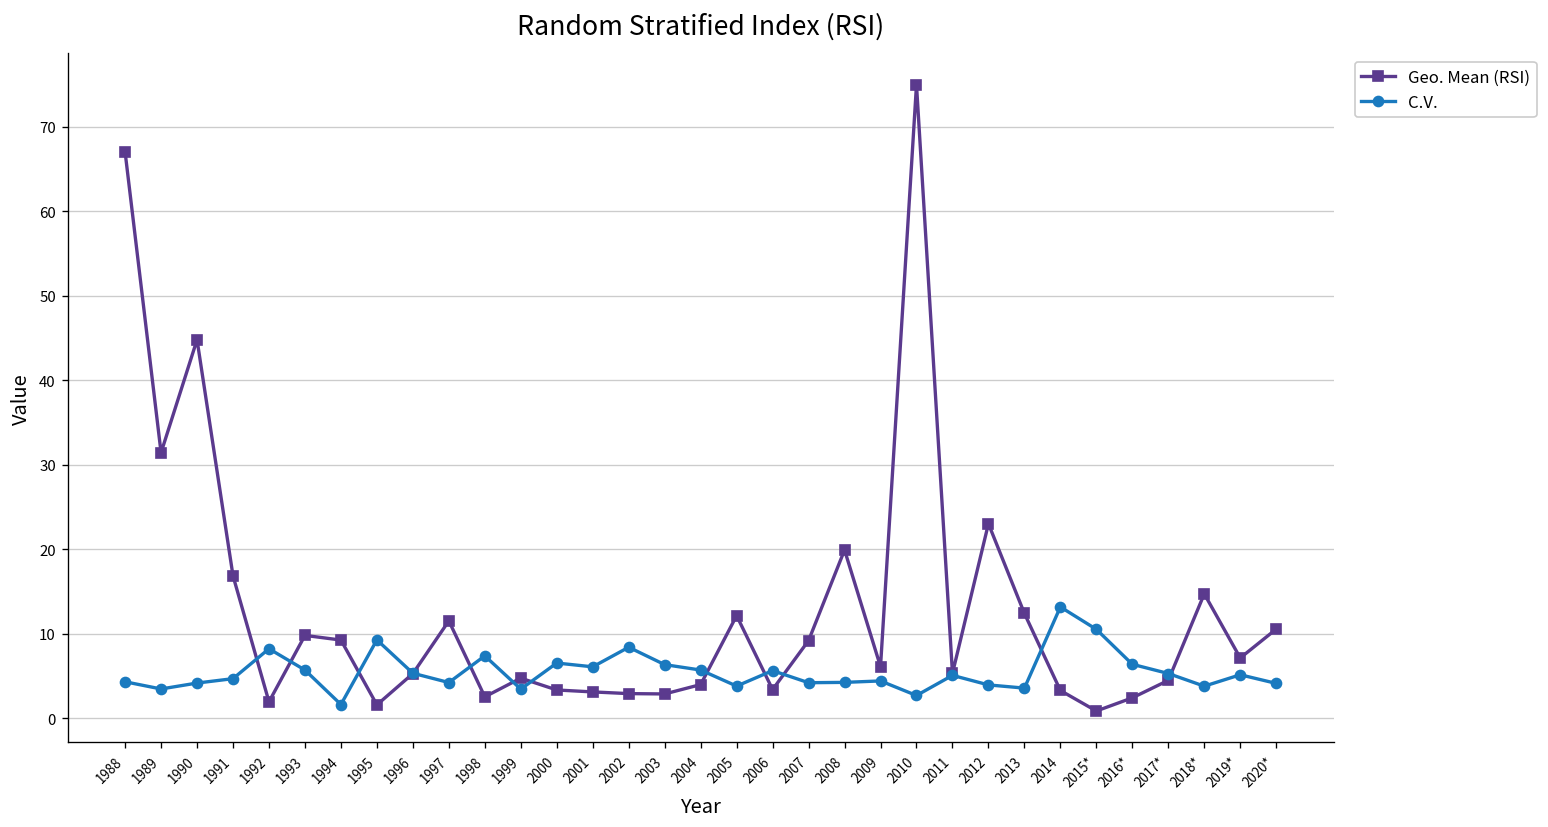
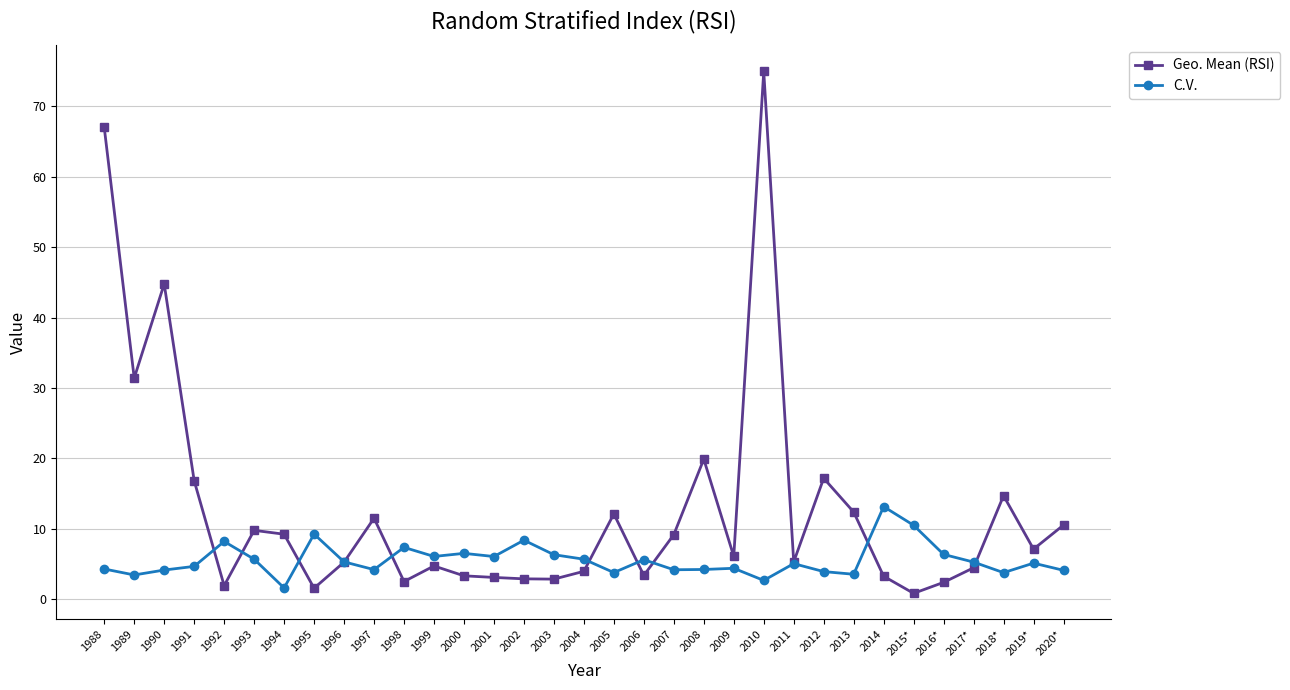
  {
    "Geo. Mean (RSI)": {
      "1988": 67,
      "1989": 31,
      "1990": 45,
      "1991": 17,
      "1992": 2,
      "1993": 10,
      "1994": 9,
      "1995": 2,
      "1997": 12,
      "1998": 3,
      "1999": 5,
      "2000": 3,
      "2001": 3,
      "2002": 3,
      "2003": 3,
      "2004": 4,
      "2005": 12,
      "2006": 3,
      "2007": 9,
      "2008": 20,
      "2009": 6,
      "2010": 75,
-     "2012": 23,
+     "2012": 17,
      "2013": 12,
      "2014": 3,
      "2015*": 1,
      "2016*": 2,
      "2017*": 4,
      "2018*": 15,
      "2019*": 7,
      "2020*": 11
    },
    "C.V.": {
      "1988": 4,
      "1989": 3,
      "1990": 4,
      "1991": 5,
      "1992": 8,
      "1993": 6,
      "1994": 2,
      "1995": 9,
      "1997": 4,
      "1998": 7,
-     "1999": 3,
+     "1999": 6,
      "2000": 7,
      "2001": 6,
      "2002": 8,
      "2003": 6,
      "2004": 6,
      "2005": 4,
      "2006": 6,
      "2007": 4,
      "2008": 4,
      "2009": 4,
      "2010": 3,
      "2012": 4,
      "2013": 4,
      "2014": 13,
      "2015*": 11,
      "2016*": 6,
      "2017*": 5,
      "2018*": 4,
      "2019*": 5,
      "2020*": 4
    }
  }
